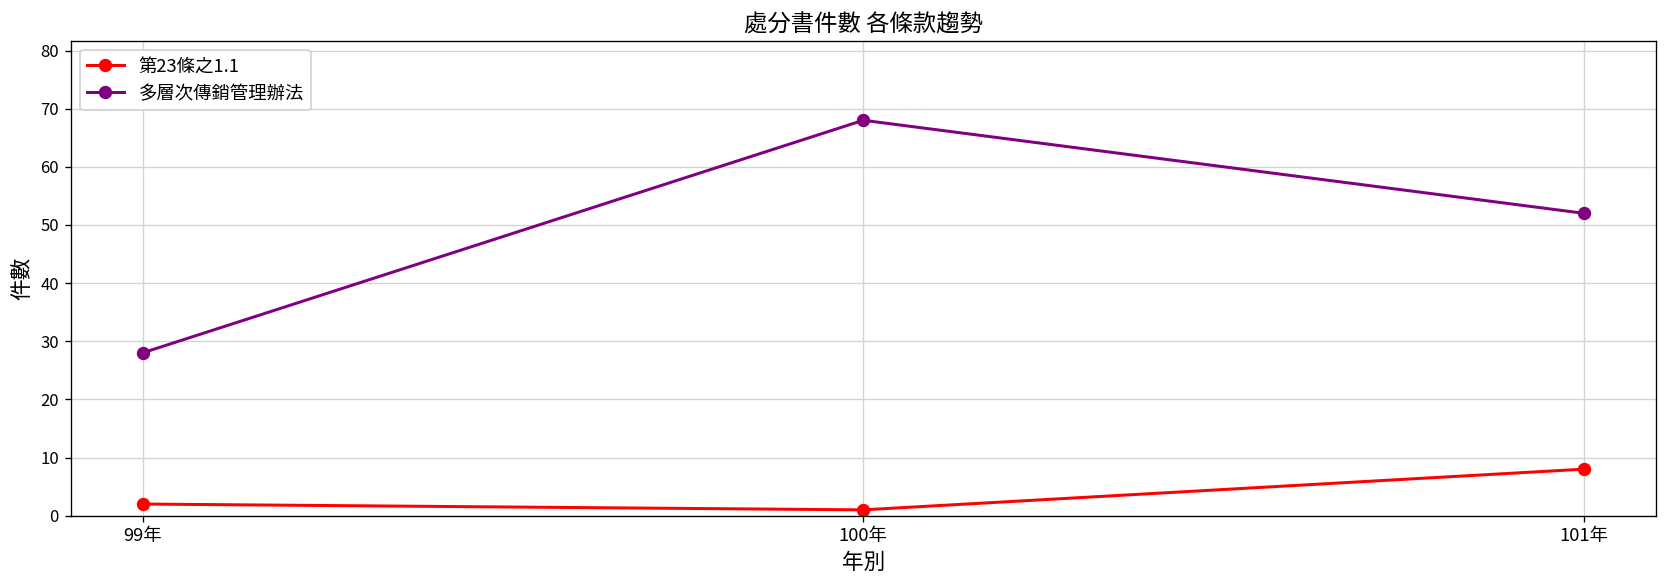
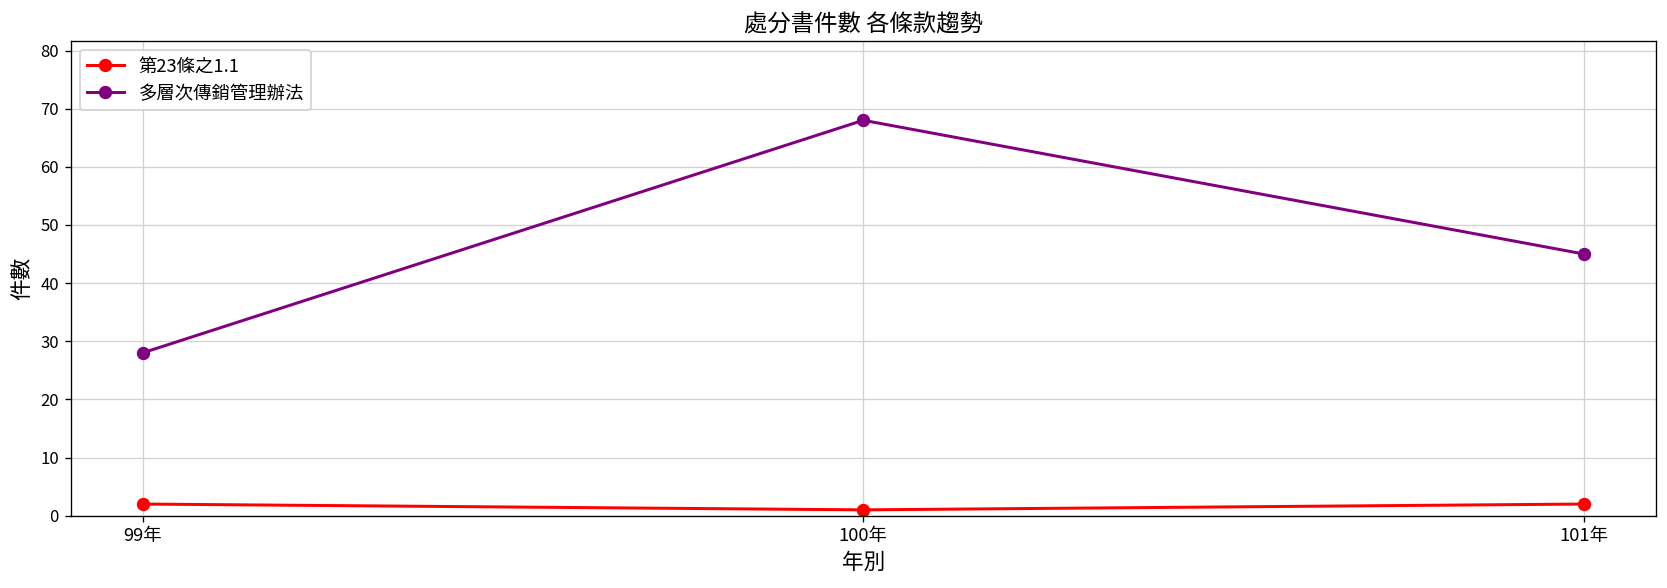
  {
    "第23條之1.1": {
      "99年": 2,
      "100年": 1,
-     "101年": 8
+     "101年": 2
    },
    "多層次傳銷管理辦法": {
      "99年": 28,
      "100年": 68,
-     "101年": 52
+     "101年": 45
    }
  }
